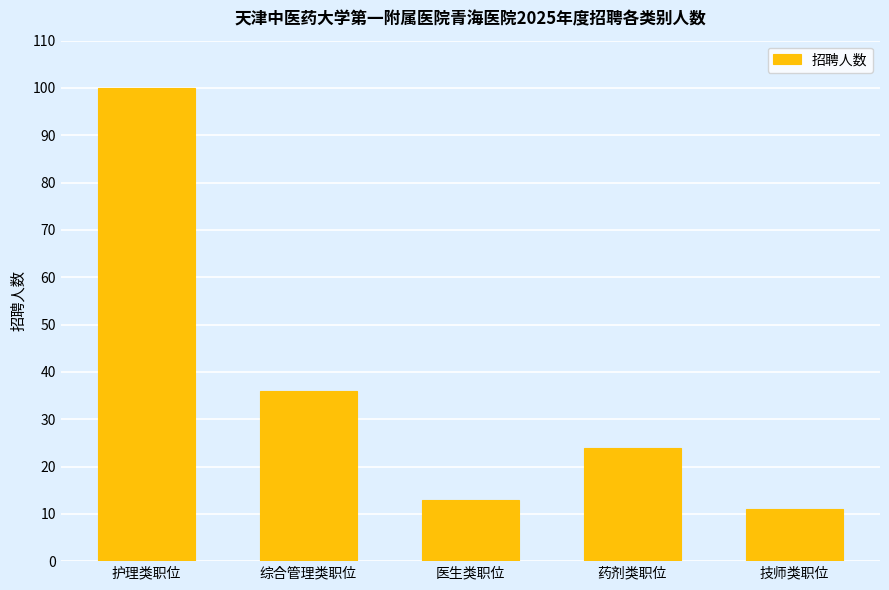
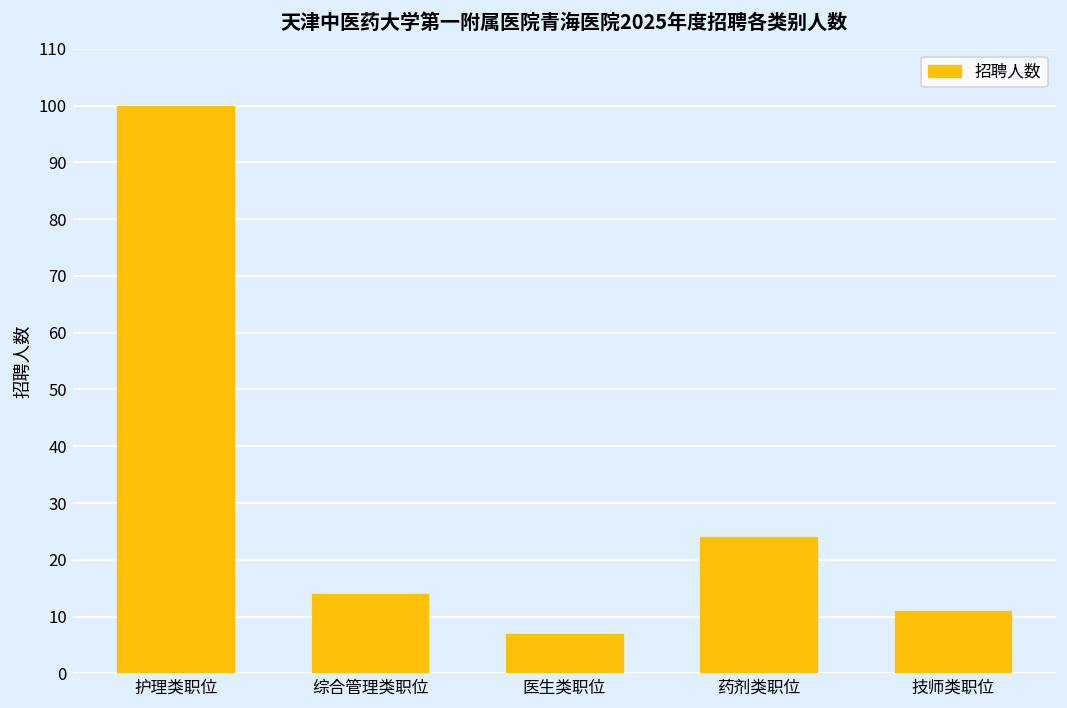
  {
    "护理类职位": 100,
-   "综合管理类职位": 36,
-   "医生类职位": 13,
+   "综合管理类职位": 14,
+   "医生类职位": 7,
    "药剂类职位": 24,
    "技师类职位": 11
  }
